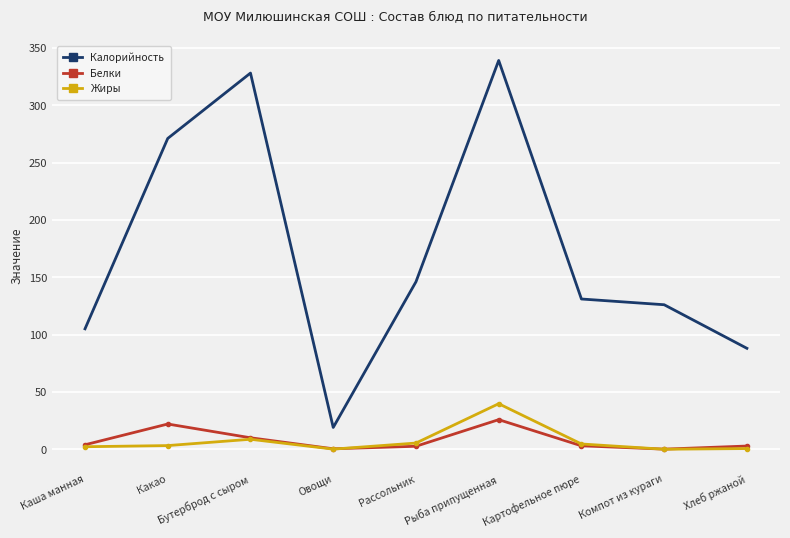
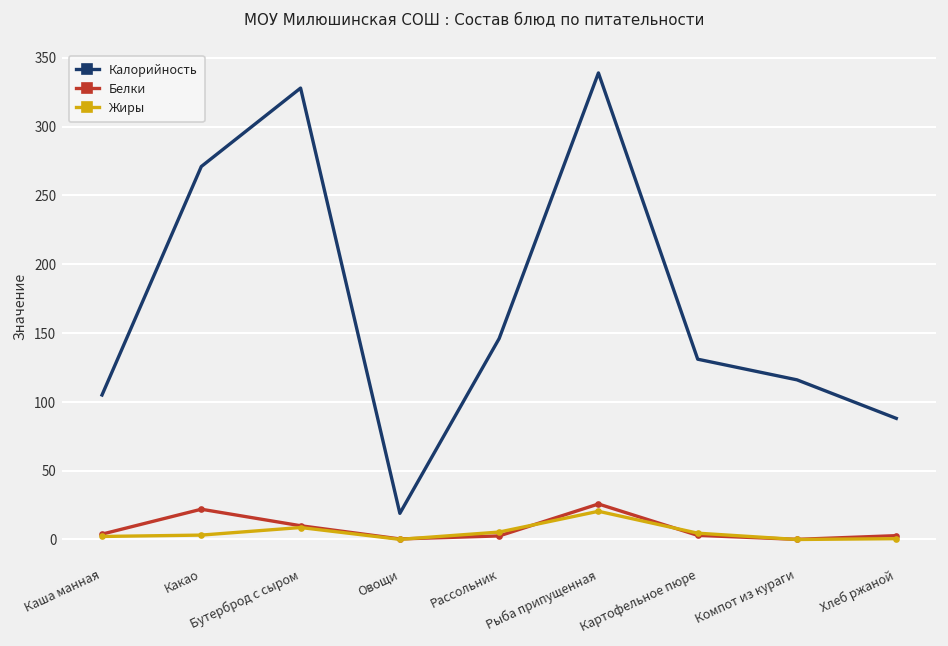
  {
    "Калорийность": {
      "Каша манная": 105,
      "Какао": 271,
      "Бутерброд с сыром": 328,
      "Овощи": 19,
      "Рассольник": 146,
      "Рыба припущенная": 339,
      "Картофельное пюре": 131,
-     "Компот из кураги": 126,
+     "Компот из кураги": 116,
      "Хлеб ржаной": 88
    },
    "Белки": {
      "Какао": 22,
      "Рассольник": 3,
      "Рыба припущенная": 26,
      "Хлеб ржаной": 3
    },
    "Жиры": {
      "Какао": 3,
      "Рассольник": 5,
-     "Рыба припущенная": 40,
+     "Рыба припущенная": 21,
      "Хлеб ржаной": 1
    }
  }
